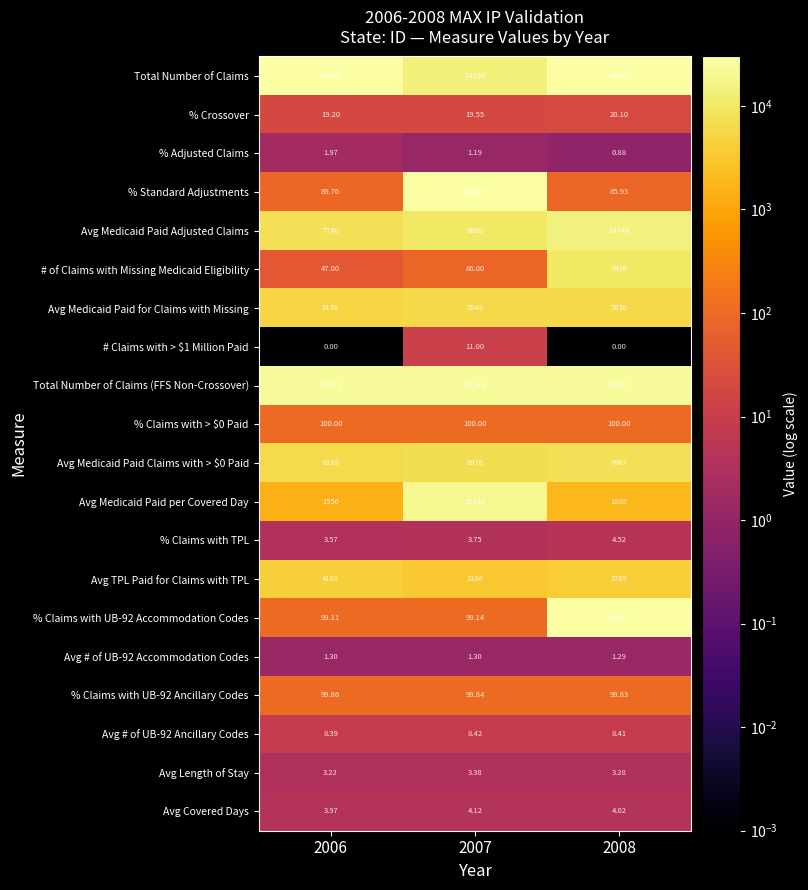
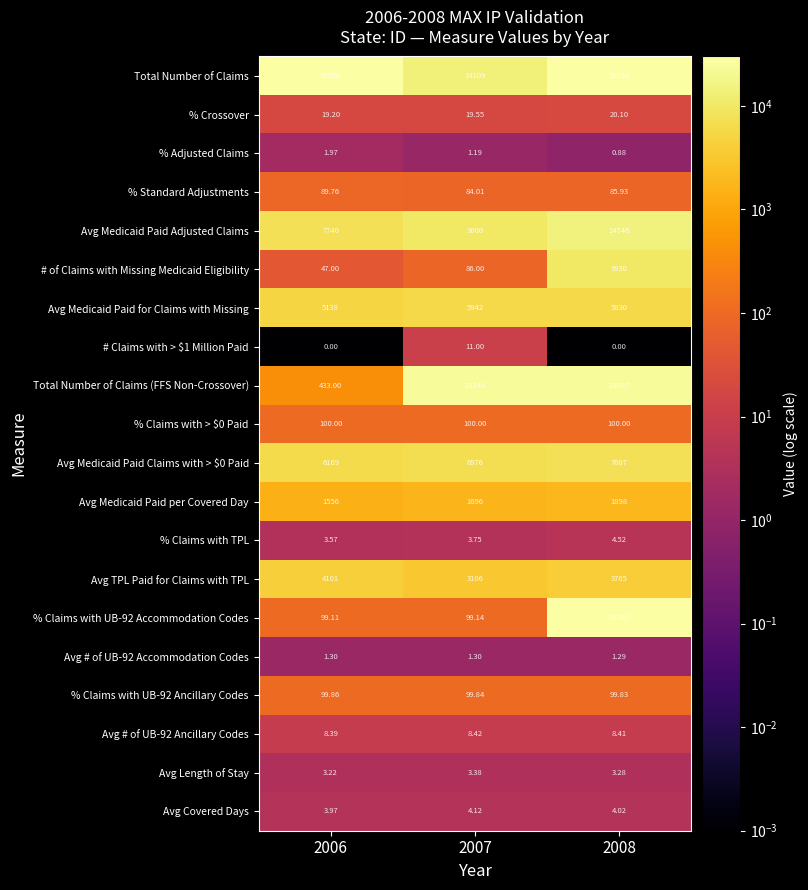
  {
    "Total Number of Claims": {
      "2006": 29300,
      "2007": 14109,
      "2008": 30020
    },
    "% Crossover": {
      "2006": 19.20,
      "2007": 19.55,
      "2008": 20.10
    },
    "% Adjusted Claims": {
      "2006": 1.97,
      "2007": 1.19,
      "2008": 0.88
    },
    "% Standard Adjustments": {
      "2006": 89.76,
-     "2007": 29599,
+     "2007": 84.01,
      "2008": 85.93
    },
    "Avg Medicaid Paid Adjusted Claims": {
      "2006": 7740,
      "2007": 9800,
      "2008": 14746
    },
    "# of Claims with Missing Medicaid Eligibility": {
      "2006": 47.00,
      "2007": 86.00,
      "2008": 9930
    },
    "Avg Medicaid Paid for Claims with Missing": {
      "2006": 5138,
      "2007": 5942,
      "2008": 5830
    },
    "# Claims with > $1 Million Paid": {
      "2006": 0.00,
      "2007": 11.00,
      "2008": 0.00
    },
    "Total Number of Claims (FFS Non-Crossover)": {
-     "2006": 23673,
+     "2006": 433.00,
      "2007": 23248,
      "2008": 23987
    },
    "% Claims with > $0 Paid": {
      "2006": 100.00,
      "2007": 100.00,
      "2008": 100.00
    },
    "Avg Medicaid Paid Claims with > $0 Paid": {
      "2006": 6169,
      "2007": 6976,
      "2008": 7607
    },
    "Avg Medicaid Paid per Covered Day": {
      "2006": 1556,
-     "2007": 21332,
+     "2007": 1696,
      "2008": 1898
    },
    "% Claims with TPL": {
      "2006": 3.57,
      "2007": 3.75,
      "2008": 4.52
    },
    "Avg TPL Paid for Claims with TPL": {
      "2006": 4101,
      "2007": 3106,
      "2008": 3765
    },
    "% Claims with UB-92 Accommodation Codes": {
      "2006": 99.11,
      "2007": 99.14,
      "2008": 29387
    },
    "Avg # of UB-92 Accommodation Codes": {
      "2006": 1.30,
      "2007": 1.30,
      "2008": 1.29
    },
    "% Claims with UB-92 Ancillary Codes": {
      "2006": 99.86,
      "2007": 99.84,
      "2008": 99.83
    },
    "Avg # of UB-92 Ancillary Codes": {
      "2006": 8.39,
      "2007": 8.42,
      "2008": 8.41
    },
    "Avg Length of Stay": {
      "2006": 3.22,
      "2007": 3.38,
      "2008": 3.28
    },
    "Avg Covered Days": {
      "2006": 3.97,
      "2007": 4.12,
      "2008": 4.02
    }
  }
